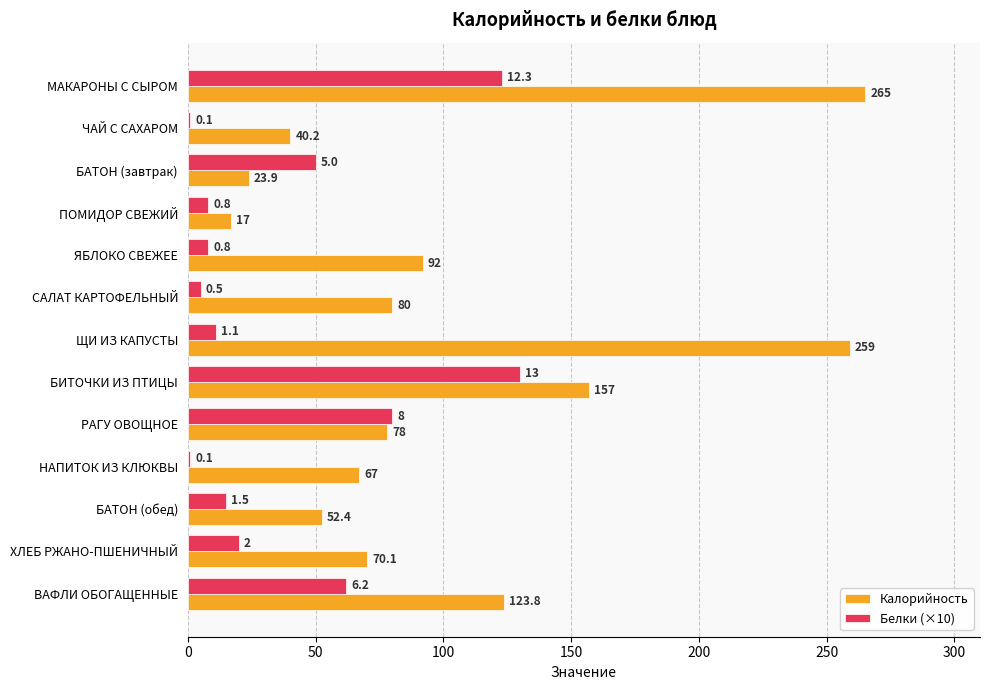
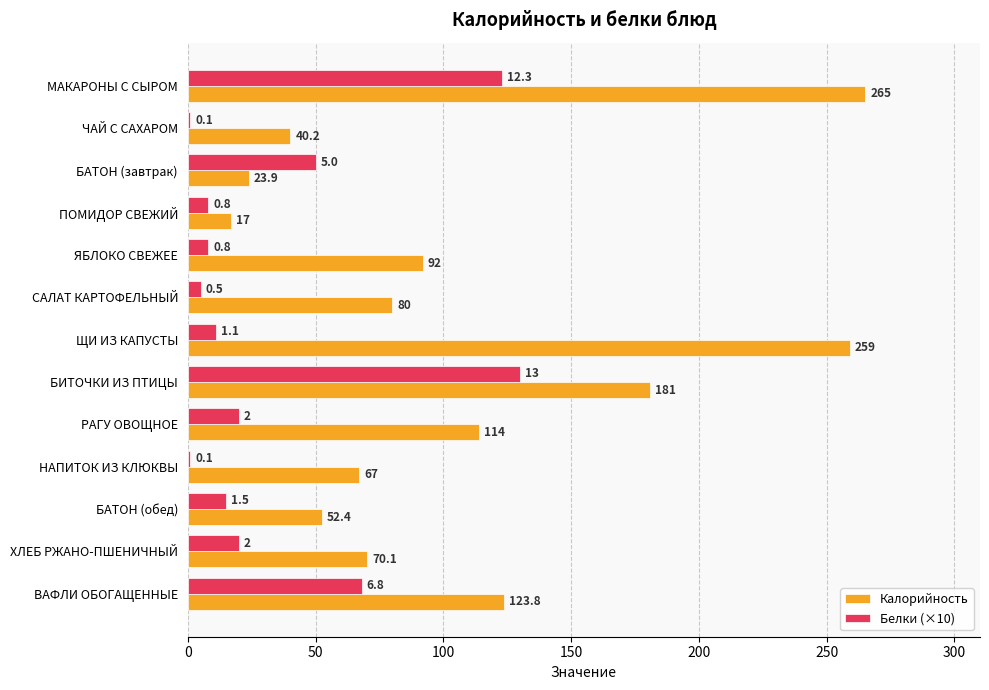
  {
    "Калорийность": {
      "МАКАРОНЫ С СЫРОМ": 265,
      "ЧАЙ С САХАРОМ": 40.2,
      "БАТОН (завтрак)": 23.9,
      "ПОМИДОР СВЕЖИЙ": 17,
      "ЯБЛОКО СВЕЖЕЕ": 92,
      "САЛАТ КАРТОФЕЛЬНЫЙ": 80,
      "ЩИ ИЗ КАПУСТЫ": 259,
-     "БИТОЧКИ ИЗ ПТИЦЫ": 157,
-     "РАГУ ОВОЩНОЕ": 78,
+     "БИТОЧКИ ИЗ ПТИЦЫ": 181,
+     "РАГУ ОВОЩНОЕ": 114,
      "НАПИТОК ИЗ КЛЮКВЫ": 67,
      "БАТОН (обед)": 52.4,
      "ХЛЕБ РЖАНО-ПШЕНИЧНЫЙ": 70.1,
      "ВАФЛИ ОБОГАЩЕННЫЕ": 123.8
    },
    "Белки (×10)": {
-     "РАГУ ОВОЩНОЕ": 8,
-     "ВАФЛИ ОБОГАЩЕННЫЕ": 6.2
+     "РАГУ ОВОЩНОЕ": 2,
+     "ВАФЛИ ОБОГАЩЕННЫЕ": 6.8
    }
  }
